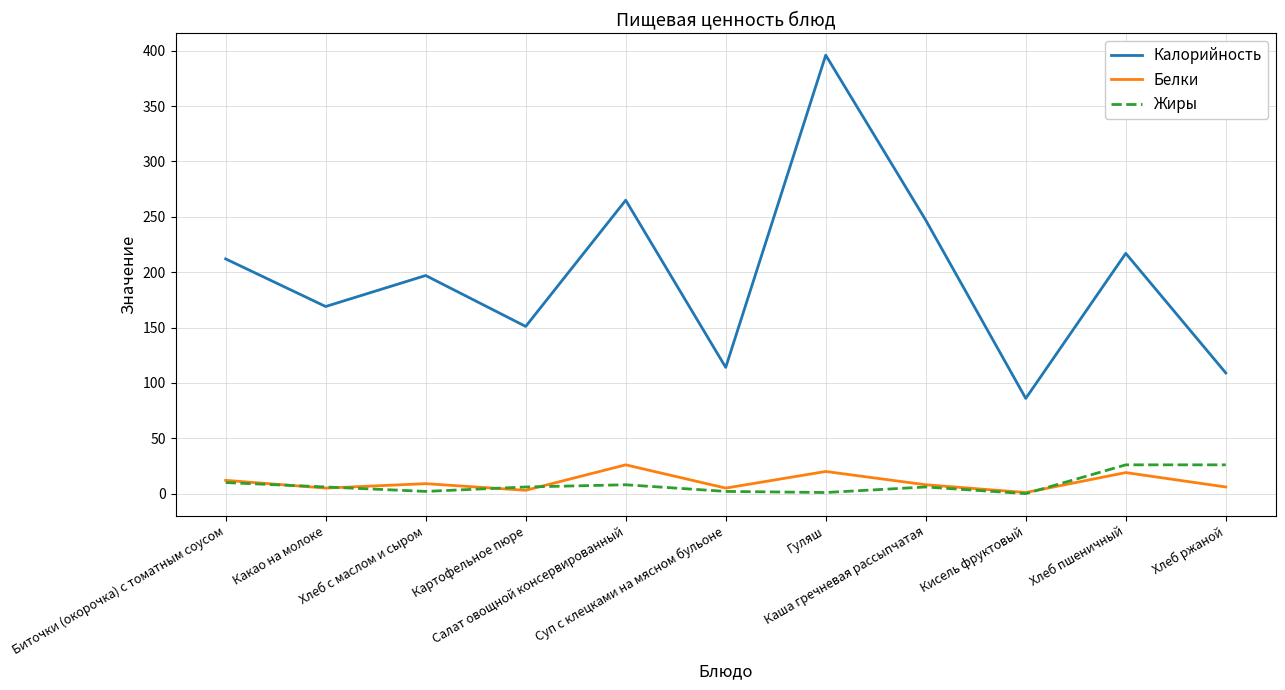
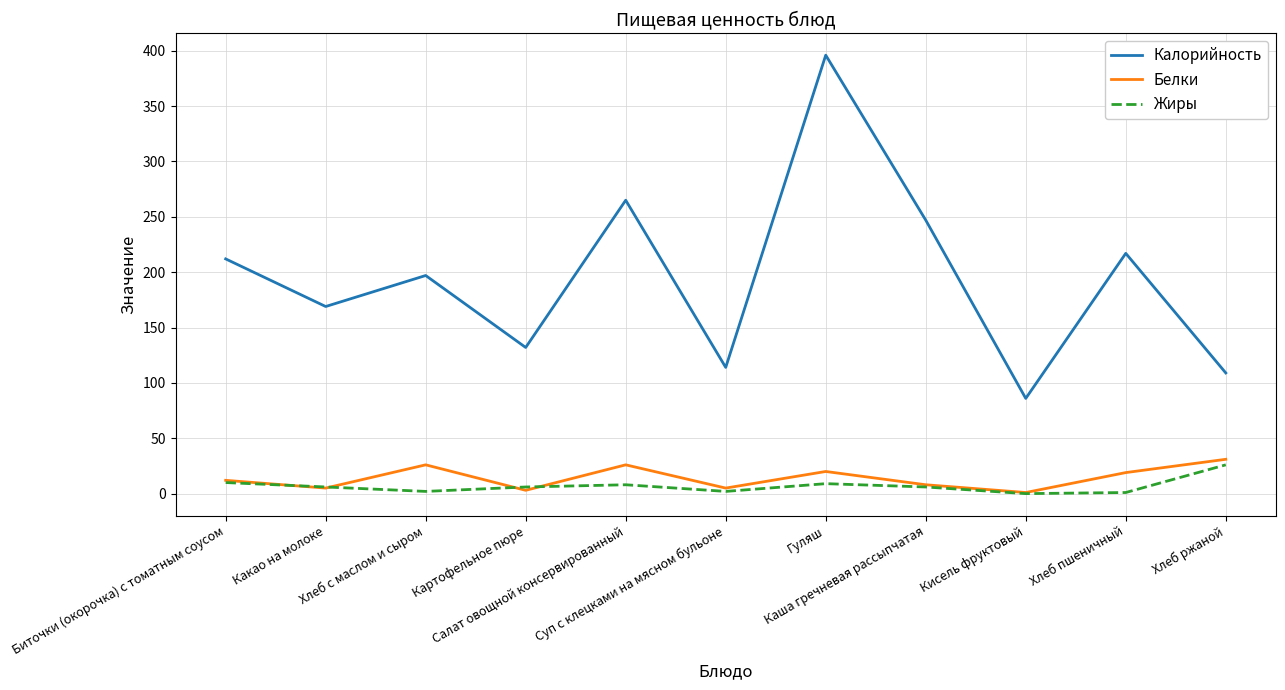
  {
    "Калорийность": {
      "Биточки (окорочка) с томатным соусом": 212,
      "Какао на молоке": 169,
      "Хлеб с маслом и сыром": 197,
-     "Картофельное пюре": 151,
+     "Картофельное пюре": 132,
      "Салат овощной консервированный": 265,
      "Суп с клецками на мясном бульоне": 114,
      "Гуляш": 396,
      "Каша гречневая рассыпчатая": 247,
      "Кисель фруктовый": 86,
      "Хлеб пшеничный": 217,
      "Хлеб ржаной": 109
    },
    "Белки": {
-     "Хлеб с маслом и сыром": 9,
+     "Хлеб с маслом и сыром": 26,
      "Картофельное пюре": 3,
      "Салат овощной консервированный": 26,
      "Суп с клецками на мясном бульоне": 5,
      "Гуляш": 20,
      "Хлеб пшеничный": 19,
-     "Хлеб ржаной": 6
+     "Хлеб ржаной": 31
    },
    "Жиры": {
      "Хлеб с маслом и сыром": 2,
      "Картофельное пюре": 6,
      "Салат овощной консервированный": 8,
      "Суп с клецками на мясном бульоне": 2,
-     "Гуляш": 1,
-     "Хлеб пшеничный": 26,
+     "Гуляш": 9,
+     "Хлеб пшеничный": 1,
      "Хлеб ржаной": 26
    }
  }
